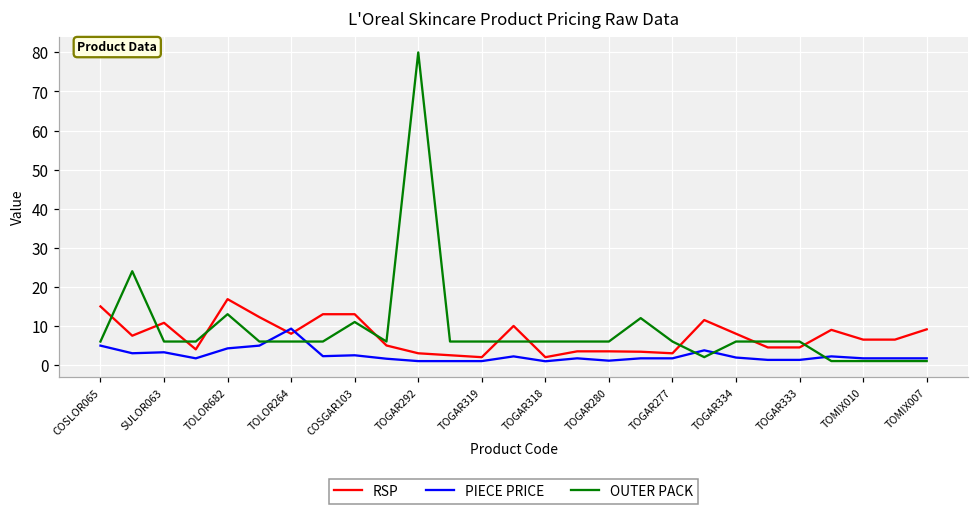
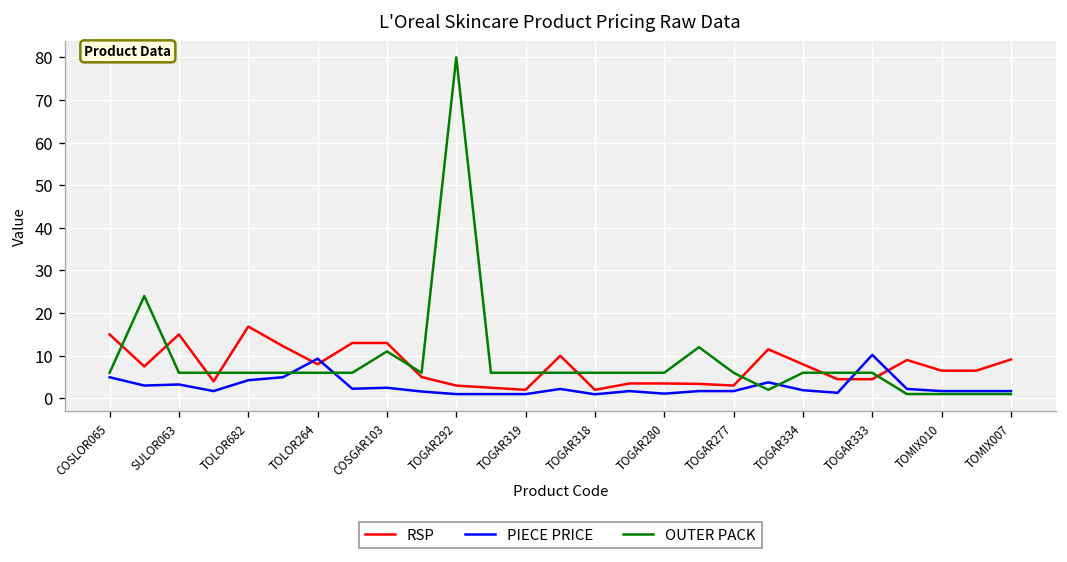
  {
    "RSP": {
      "COSLOR065": 15,
-     "SULOR063": 11,
+     "SULOR063": 15,
      "TOLOR682": 17,
      "TOLOR264": 8,
      "COSGAR103": 13,
      "TOGAR292": 3,
      "TOGAR319": 2,
      "TOGAR318": 2,
      "TOGAR280": 3,
      "TOGAR277": 3,
      "TOGAR334": 8,
      "TOGAR333": 4,
      "TOMIX010": 6,
      "TOMIX007": 9
    },
    "PIECE PRICE": {
      "COSLOR065": 5,
      "SULOR063": 3,
      "TOLOR682": 4,
      "TOLOR264": 9,
      "COSGAR103": 2,
      "TOGAR292": 1,
      "TOGAR319": 1,
      "TOGAR318": 1,
      "TOGAR280": 1,
      "TOGAR277": 2,
      "TOGAR334": 2,
-     "TOGAR333": 1
+     "TOGAR333": 10
    },
    "OUTER PACK": {
      "COSLOR065": 6,
      "SULOR063": 6,
-     "TOLOR682": 13,
+     "TOLOR682": 6,
      "TOLOR264": 6,
      "COSGAR103": 11,
      "TOGAR292": 80,
      "TOGAR319": 6,
      "TOGAR318": 6,
      "TOGAR280": 6,
      "TOGAR277": 6,
      "TOGAR334": 6,
      "TOGAR333": 6
    }
  }
